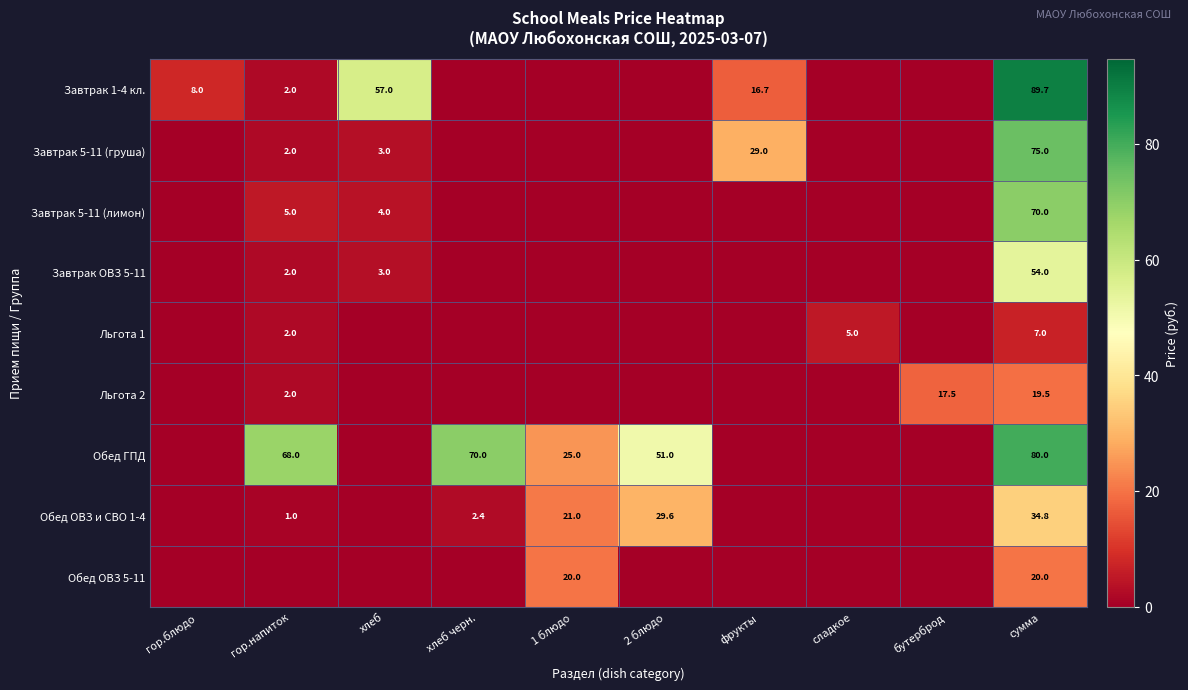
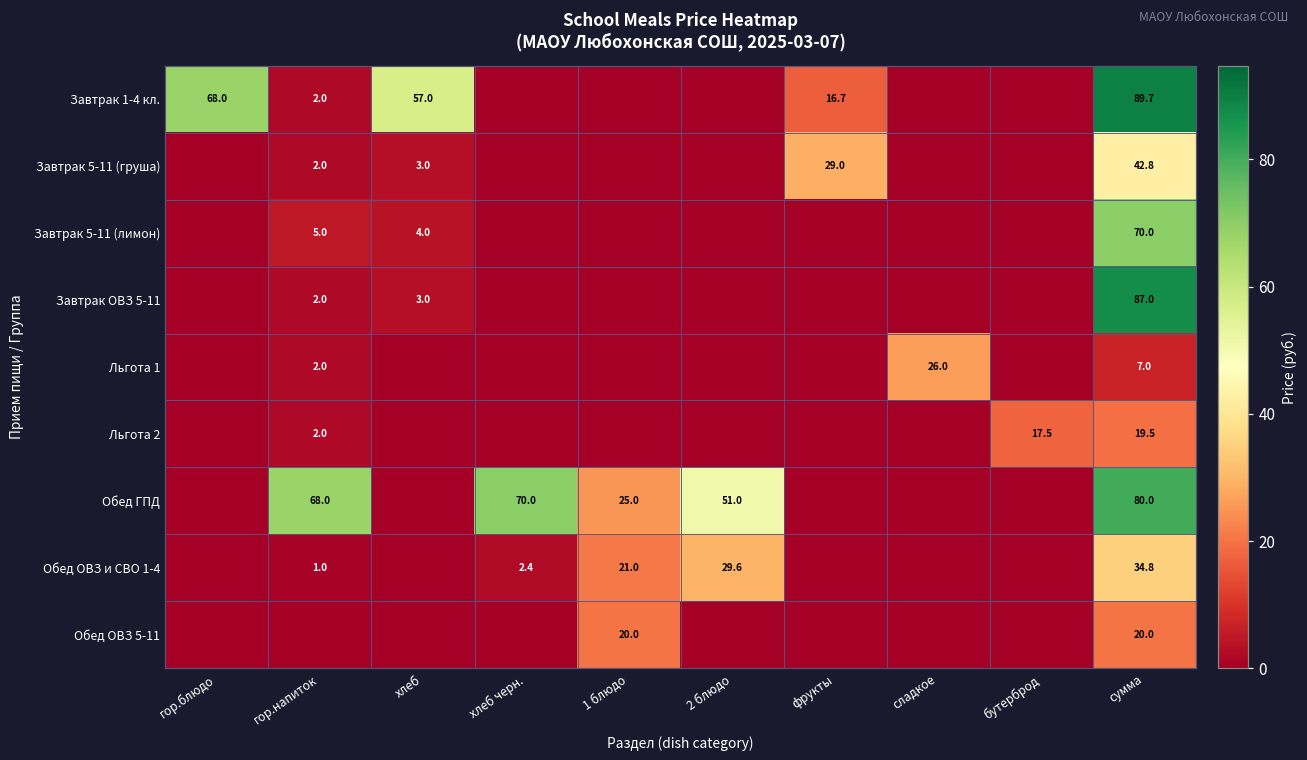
  {
    "Завтрак 1-4 кл.": {
-     "гор.блюдо": 8.0,
+     "гор.блюдо": 68.0,
      "гор.напиток": 2.0,
      "хлеб": 57.0,
      "фрукты": 16.7,
      "сумма": 89.7
    },
    "Завтрак 5-11 (груша)": {
      "гор.напиток": 2.0,
      "хлеб": 3.0,
      "фрукты": 29.0,
-     "сумма": 75.0
+     "сумма": 42.8
    },
    "Завтрак 5-11 (лимон)": {
      "гор.напиток": 5.0,
      "хлеб": 4.0,
      "сумма": 70.0
    },
    "Завтрак ОВЗ 5-11": {
      "гор.напиток": 2.0,
      "хлеб": 3.0,
-     "сумма": 54.0
+     "сумма": 87.0
    },
    "Льгота 1": {
      "гор.напиток": 2.0,
-     "сладкое": 5.0,
+     "сладкое": 26.0,
      "сумма": 7.0
    },
    "Льгота 2": {
      "гор.напиток": 2.0,
      "бутерброд": 17.5,
      "сумма": 19.5
    },
    "Обед ГПД": {
      "гор.напиток": 68.0,
      "хлеб черн.": 70.0,
      "1 блюдо": 25.0,
      "2 блюдо": 51.0,
      "сумма": 80.0
    },
    "Обед ОВЗ и СВО 1-4": {
      "гор.напиток": 1.0,
      "хлеб черн.": 2.4,
      "1 блюдо": 21.0,
      "2 блюдо": 29.6,
      "сумма": 34.8
    },
    "Обед ОВЗ 5-11": {
      "1 блюдо": 20.0,
      "сумма": 20.0
    }
  }
